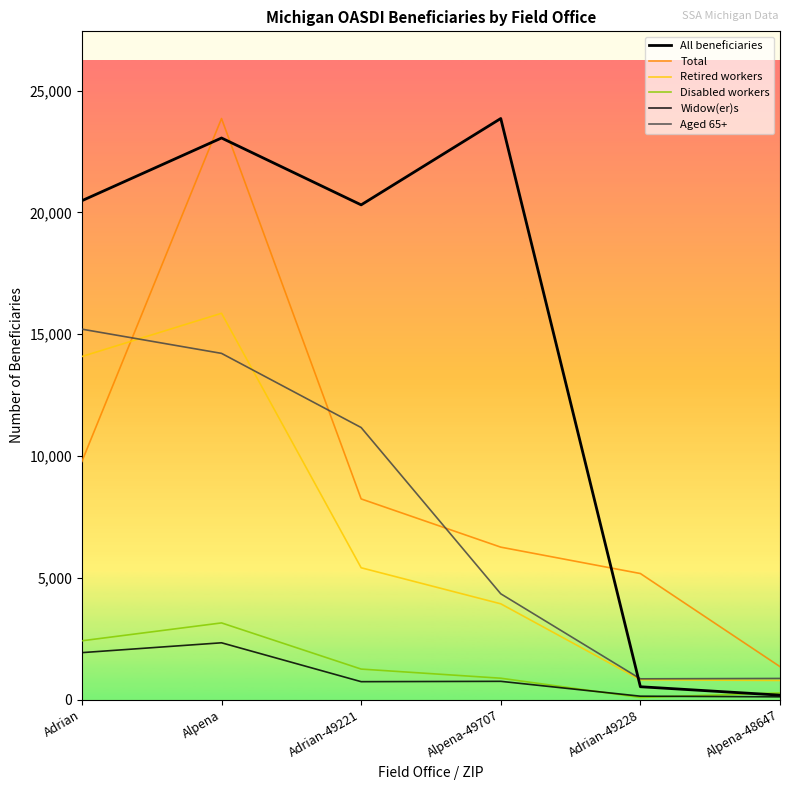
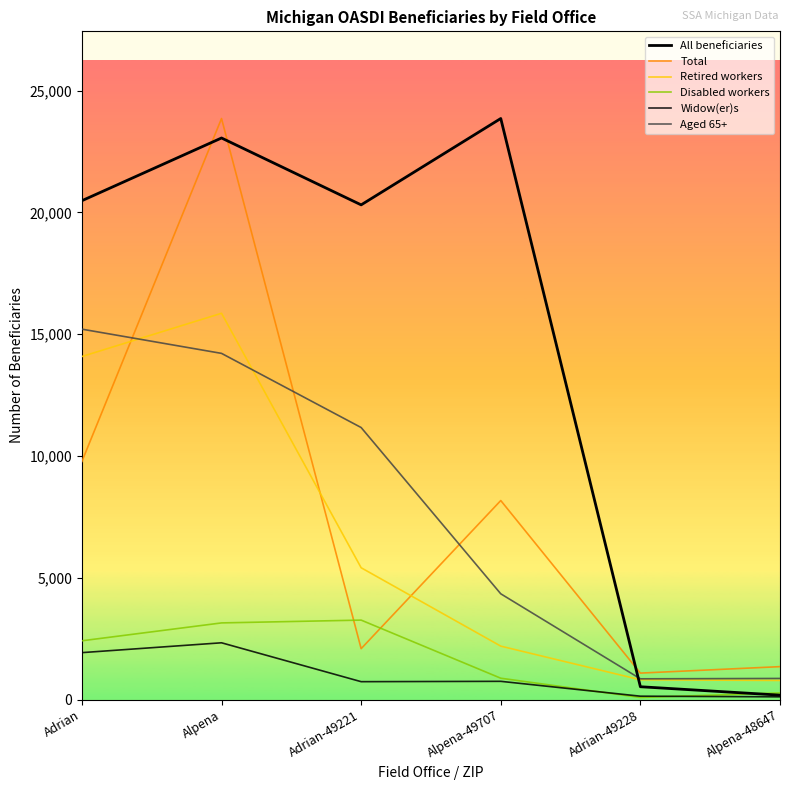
  {
    "Total": {
      "Adrian": "9,800",
      "Alpena": "23,900",
-     "Adrian-49221": "8,200",
-     "Alpena-49707": "6,300",
-     "Adrian-49228": "5,200",
+     "Adrian-49221": "2,100",
+     "Alpena-49707": "8,200",
+     "Adrian-49228": "1,100",
      "Alpena-48647": "1,400"
    },
    "Retired workers": {
      "Adrian": "14,100",
      "Alpena": "15,900",
      "Adrian-49221": "5,400",
-     "Alpena-49707": "3,900"
+     "Alpena-49707": "2,200"
    },
    "Disabled workers": {
      "Adrian": "2,400",
      "Alpena": "3,200",
-     "Adrian-49221": "1,300",
+     "Adrian-49221": "3,300",
      "Alpena-49707": "900"
    },
    "Aged 65+": {
      "Adrian": "15,200",
      "Alpena": "14,200",
      "Adrian-49221": "11,200",
      "Alpena-49707": "4,300"
    }
  }
